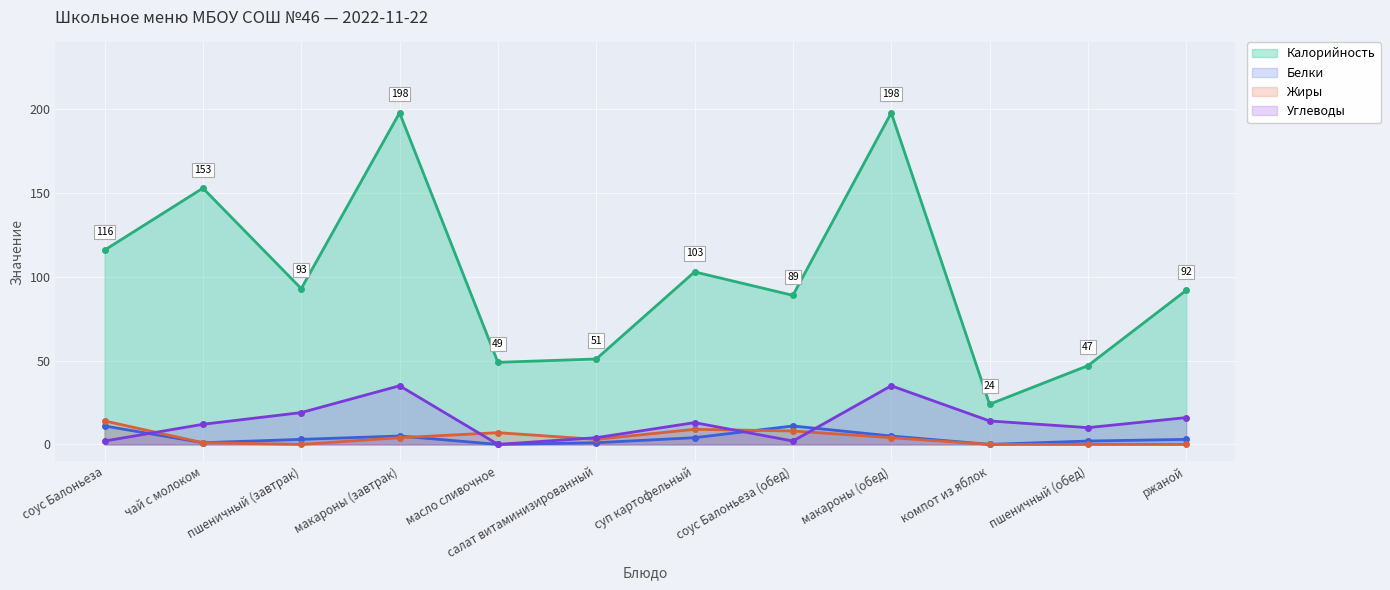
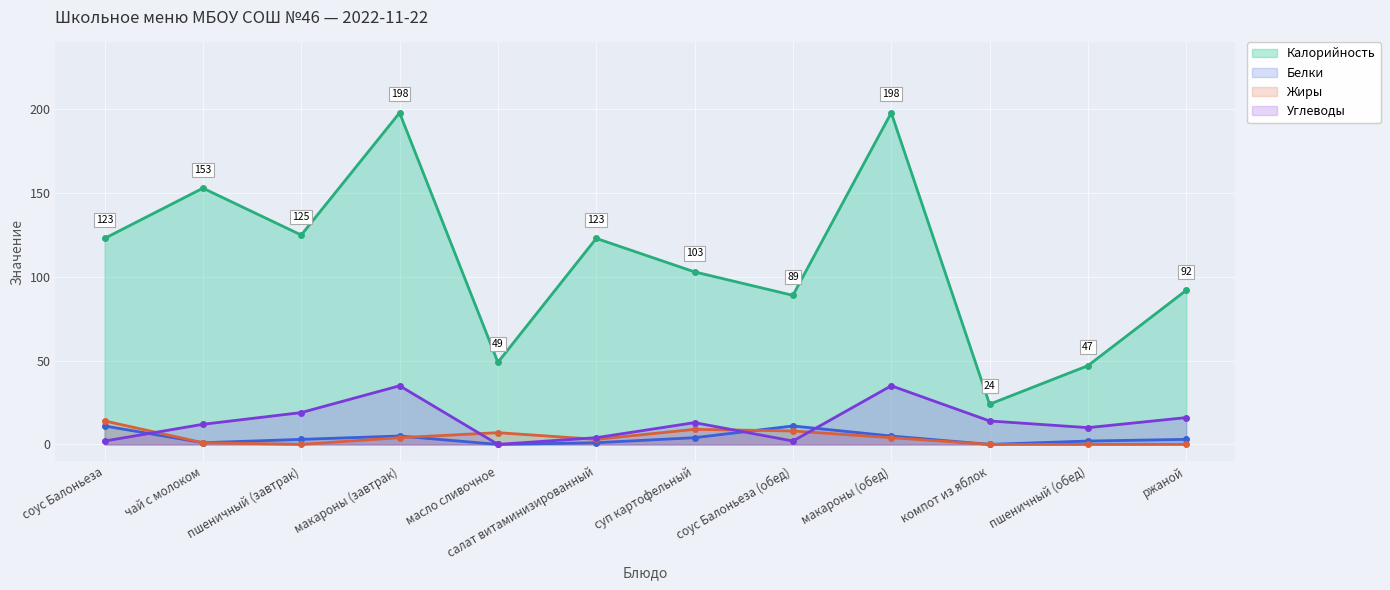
  {
    "Калорийность": {
-     "соус Балоньеза": 116,
-     "пшеничный (завтрак)": 93,
-     "салат витаминизированный": 51
+     "соус Балоньеза": 123,
+     "пшеничный (завтрак)": 125,
+     "салат витаминизированный": 123
    },
    "Жиры": {
      "соус Балоньеза": 14,
      "пшеничный (завтрак)": 0,
      "масло сливочное": 7,
      "суп картофельный": 9,
      "соус Балоньеза (обед)": 8,
      "пшеничный (обед)": 0,
      "ржаной": 0
    }
  }
